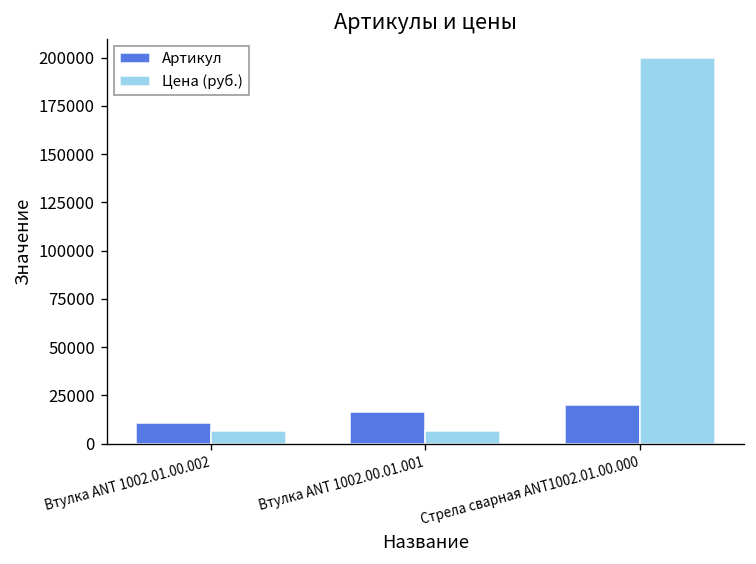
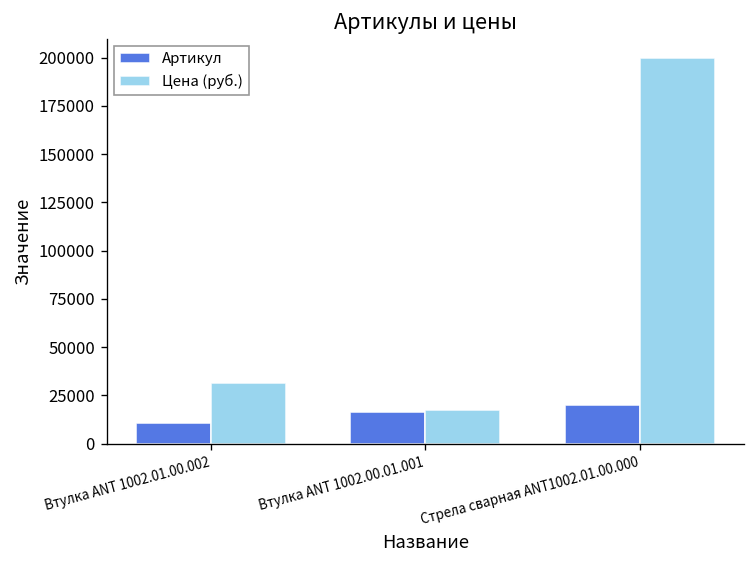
  {
    "Артикул": {
      "Втулка ANT 1002.01.00.002": 11000,
      "Втулка ANT 1002.00.01.001": 16000,
      "Стрела сварная ANT1002.01.00.000": 20000
    },
    "Цена (руб.)": {
-     "Втулка ANT 1002.01.00.002": 6000,
-     "Втулка ANT 1002.00.01.001": 6000,
+     "Втулка ANT 1002.01.00.002": 31000,
+     "Втулка ANT 1002.00.01.001": 18000,
      "Стрела сварная ANT1002.01.00.000": 200000
    }
  }
